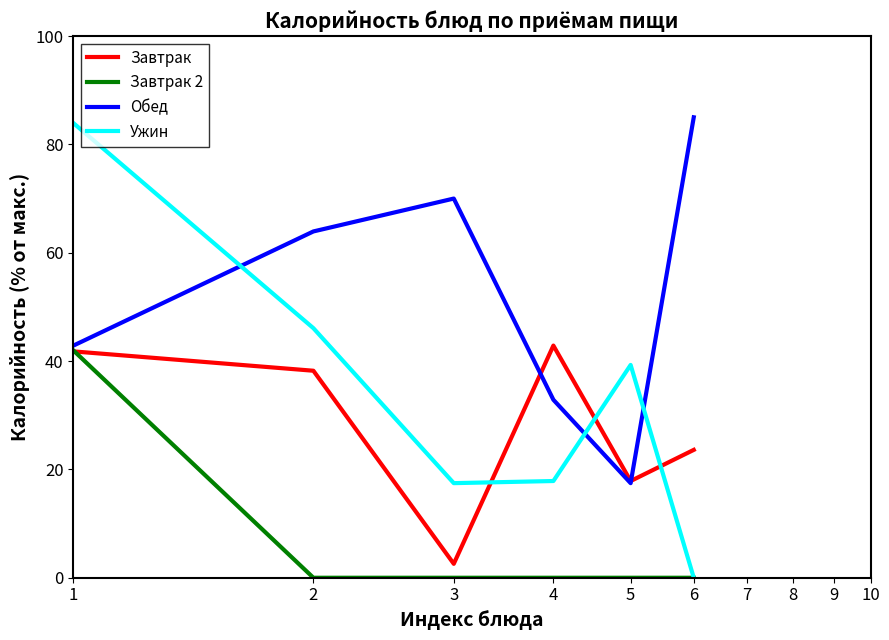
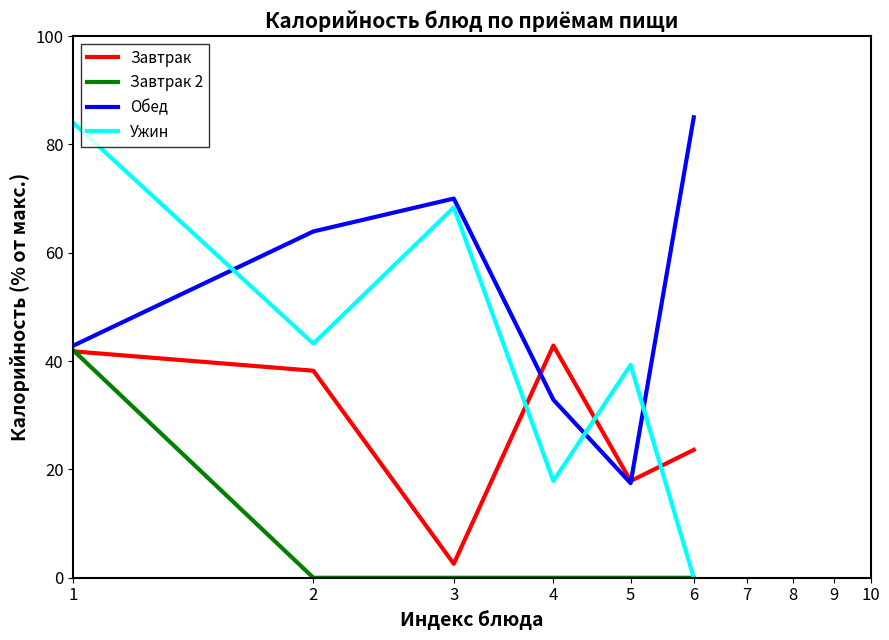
  {
    "Завтрак": {
      "2": 38,
      "3": 3,
      "4": 43,
      "6": 24
    },
    "Завтрак 2": {
      "2": 0,
      "3": 0,
      "4": 0,
      "5": 0
    },
    "Обед": {
      "1": 43,
      "2": 64,
      "3": 70,
      "4": 33,
      "6": 85
    },
    "Ужин": {
      "1": 84,
-     "2": 46,
-     "3": 17,
+     "2": 43,
+     "3": 68,
      "4": 18,
      "5": 39
    }
  }
